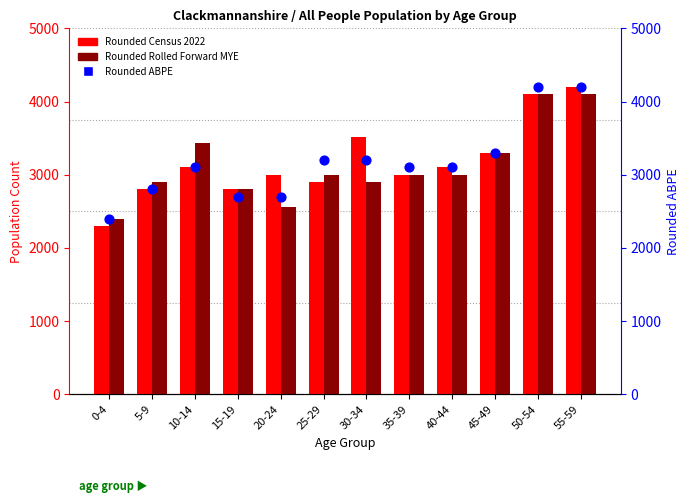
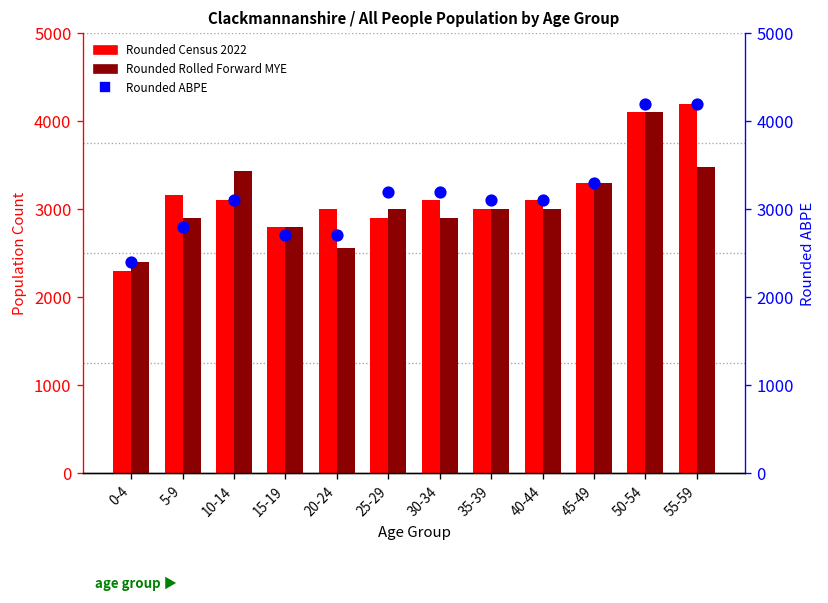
  {
    "Rounded Census 2022": {
      "0-4": 2300,
-     "5-9": 2800,
+     "5-9": 3200,
      "10-14": 3100,
      "15-19": 2800,
      "20-24": 3000,
      "25-29": 2900,
-     "30-34": 3500,
+     "30-34": 3100,
      "35-39": 3000,
      "40-44": 3100,
      "45-49": 3300,
      "50-54": 4100,
      "55-59": 4200
    },
    "Rounded Rolled Forward MYE": {
      "0-4": 2400,
      "5-9": 2900,
      "10-14": 3400,
      "15-19": 2800,
      "20-24": 2600,
      "25-29": 3000,
      "30-34": 2900,
      "35-39": 3000,
      "40-44": 3000,
      "45-49": 3300,
      "50-54": 4100,
-     "55-59": 4100
+     "55-59": 3500
    }
  }
